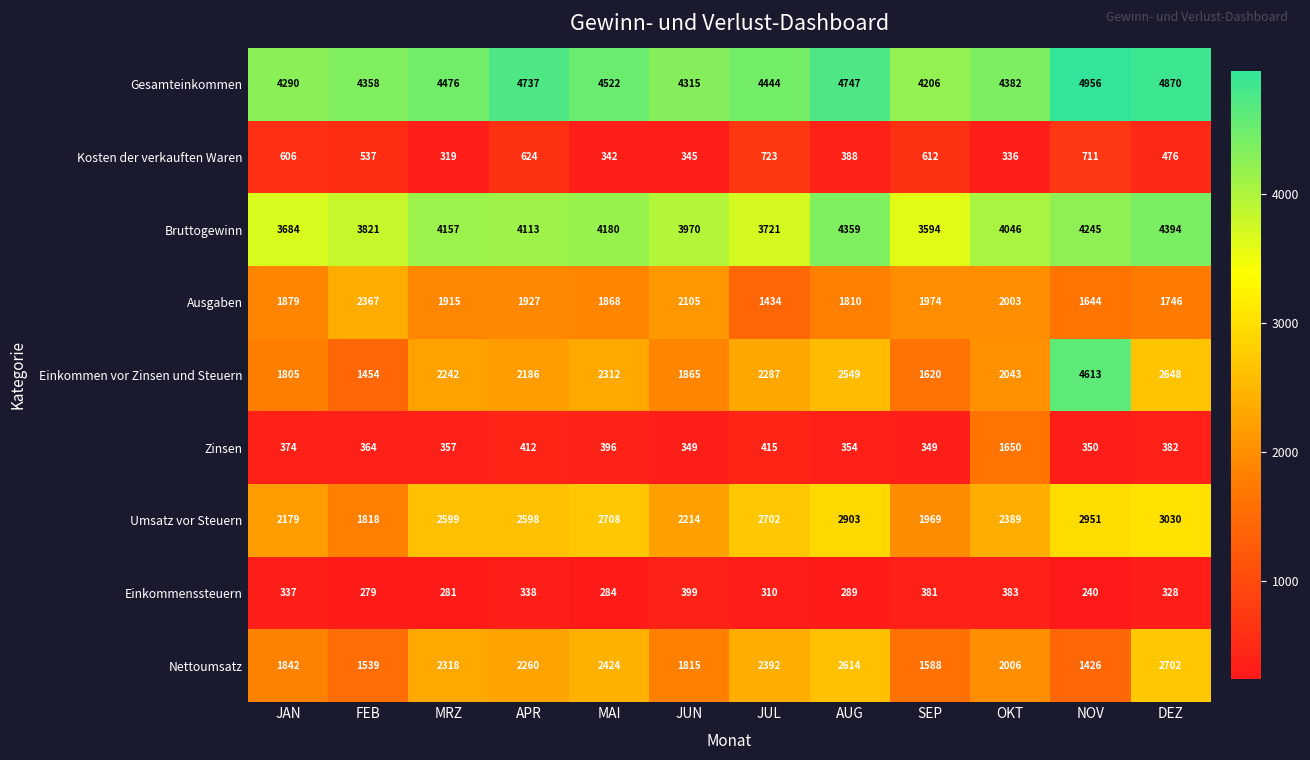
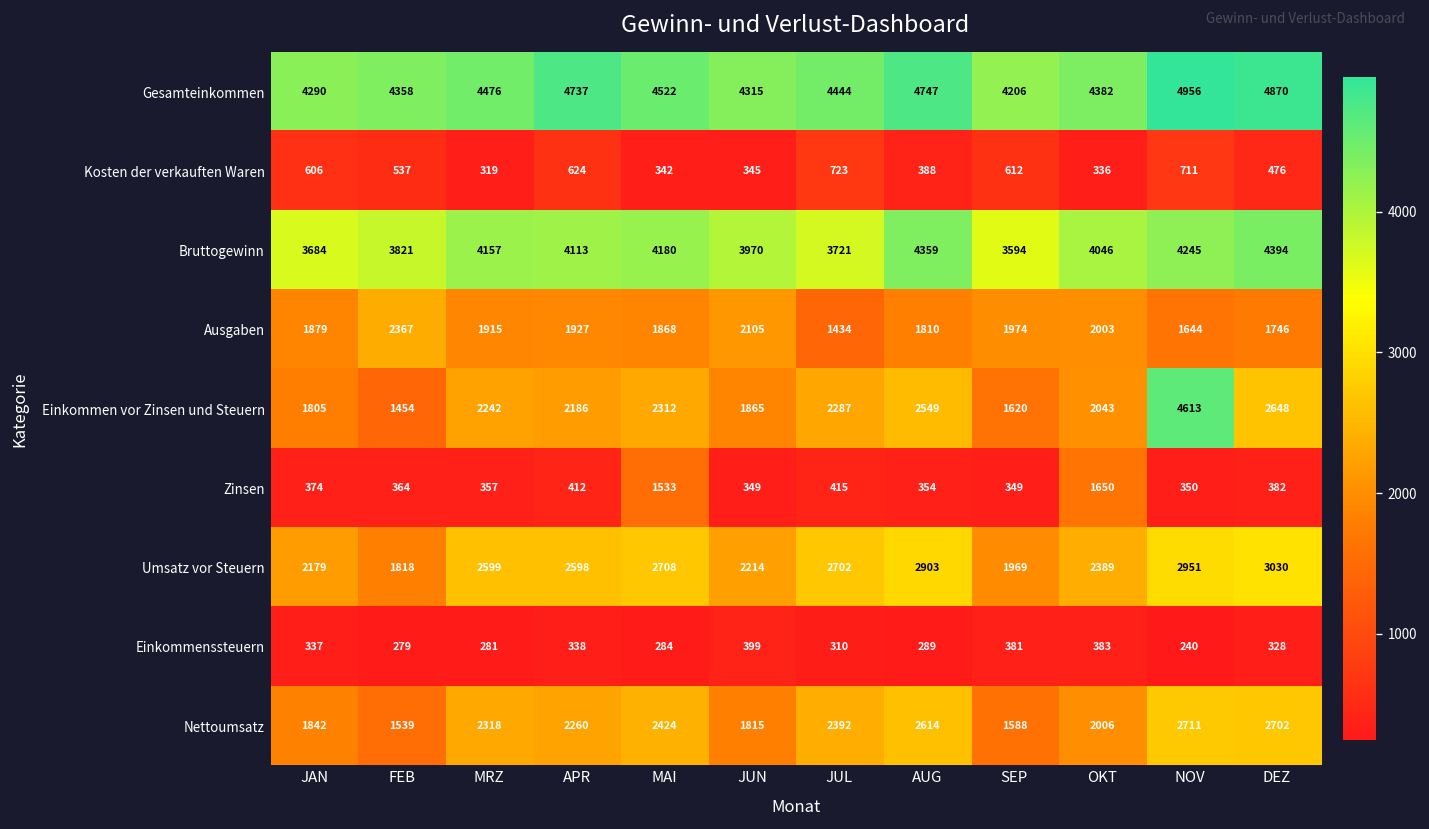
  {
    "Gesamteinkommen": {
      "JAN": 4290,
      "FEB": 4358,
      "MRZ": 4476,
      "APR": 4737,
      "MAI": 4522,
      "JUN": 4315,
      "JUL": 4444,
      "AUG": 4747,
      "SEP": 4206,
      "OKT": 4382,
      "NOV": 4956,
      "DEZ": 4870
    },
    "Kosten der verkauften Waren": {
      "JAN": 606,
      "FEB": 537,
      "MRZ": 319,
      "APR": 624,
      "MAI": 342,
      "JUN": 345,
      "JUL": 723,
      "AUG": 388,
      "SEP": 612,
      "OKT": 336,
      "NOV": 711,
      "DEZ": 476
    },
    "Bruttogewinn": {
      "JAN": 3684,
      "FEB": 3821,
      "MRZ": 4157,
      "APR": 4113,
      "MAI": 4180,
      "JUN": 3970,
      "JUL": 3721,
      "AUG": 4359,
      "SEP": 3594,
      "OKT": 4046,
      "NOV": 4245,
      "DEZ": 4394
    },
    "Ausgaben": {
      "JAN": 1879,
      "FEB": 2367,
      "MRZ": 1915,
      "APR": 1927,
      "MAI": 1868,
      "JUN": 2105,
      "JUL": 1434,
      "AUG": 1810,
      "SEP": 1974,
      "OKT": 2003,
      "NOV": 1644,
      "DEZ": 1746
    },
    "Einkommen vor Zinsen und Steuern": {
      "JAN": 1805,
      "FEB": 1454,
      "MRZ": 2242,
      "APR": 2186,
      "MAI": 2312,
      "JUN": 1865,
      "JUL": 2287,
      "AUG": 2549,
      "SEP": 1620,
      "OKT": 2043,
      "NOV": 4613,
      "DEZ": 2648
    },
    "Zinsen": {
      "JAN": 374,
      "FEB": 364,
      "MRZ": 357,
      "APR": 412,
-     "MAI": 396,
+     "MAI": 1533,
      "JUN": 349,
      "JUL": 415,
      "AUG": 354,
      "SEP": 349,
      "OKT": 1650,
      "NOV": 350,
      "DEZ": 382
    },
    "Umsatz vor Steuern": {
      "JAN": 2179,
      "FEB": 1818,
      "MRZ": 2599,
      "APR": 2598,
      "MAI": 2708,
      "JUN": 2214,
      "JUL": 2702,
      "AUG": 2903,
      "SEP": 1969,
      "OKT": 2389,
      "NOV": 2951,
      "DEZ": 3030
    },
    "Einkommenssteuern": {
      "JAN": 337,
      "FEB": 279,
      "MRZ": 281,
      "APR": 338,
      "MAI": 284,
      "JUN": 399,
      "JUL": 310,
      "AUG": 289,
      "SEP": 381,
      "OKT": 383,
      "NOV": 240,
      "DEZ": 328
    },
    "Nettoumsatz": {
      "JAN": 1842,
      "FEB": 1539,
      "MRZ": 2318,
      "APR": 2260,
      "MAI": 2424,
      "JUN": 1815,
      "JUL": 2392,
      "AUG": 2614,
      "SEP": 1588,
      "OKT": 2006,
-     "NOV": 1426,
+     "NOV": 2711,
      "DEZ": 2702
    }
  }
